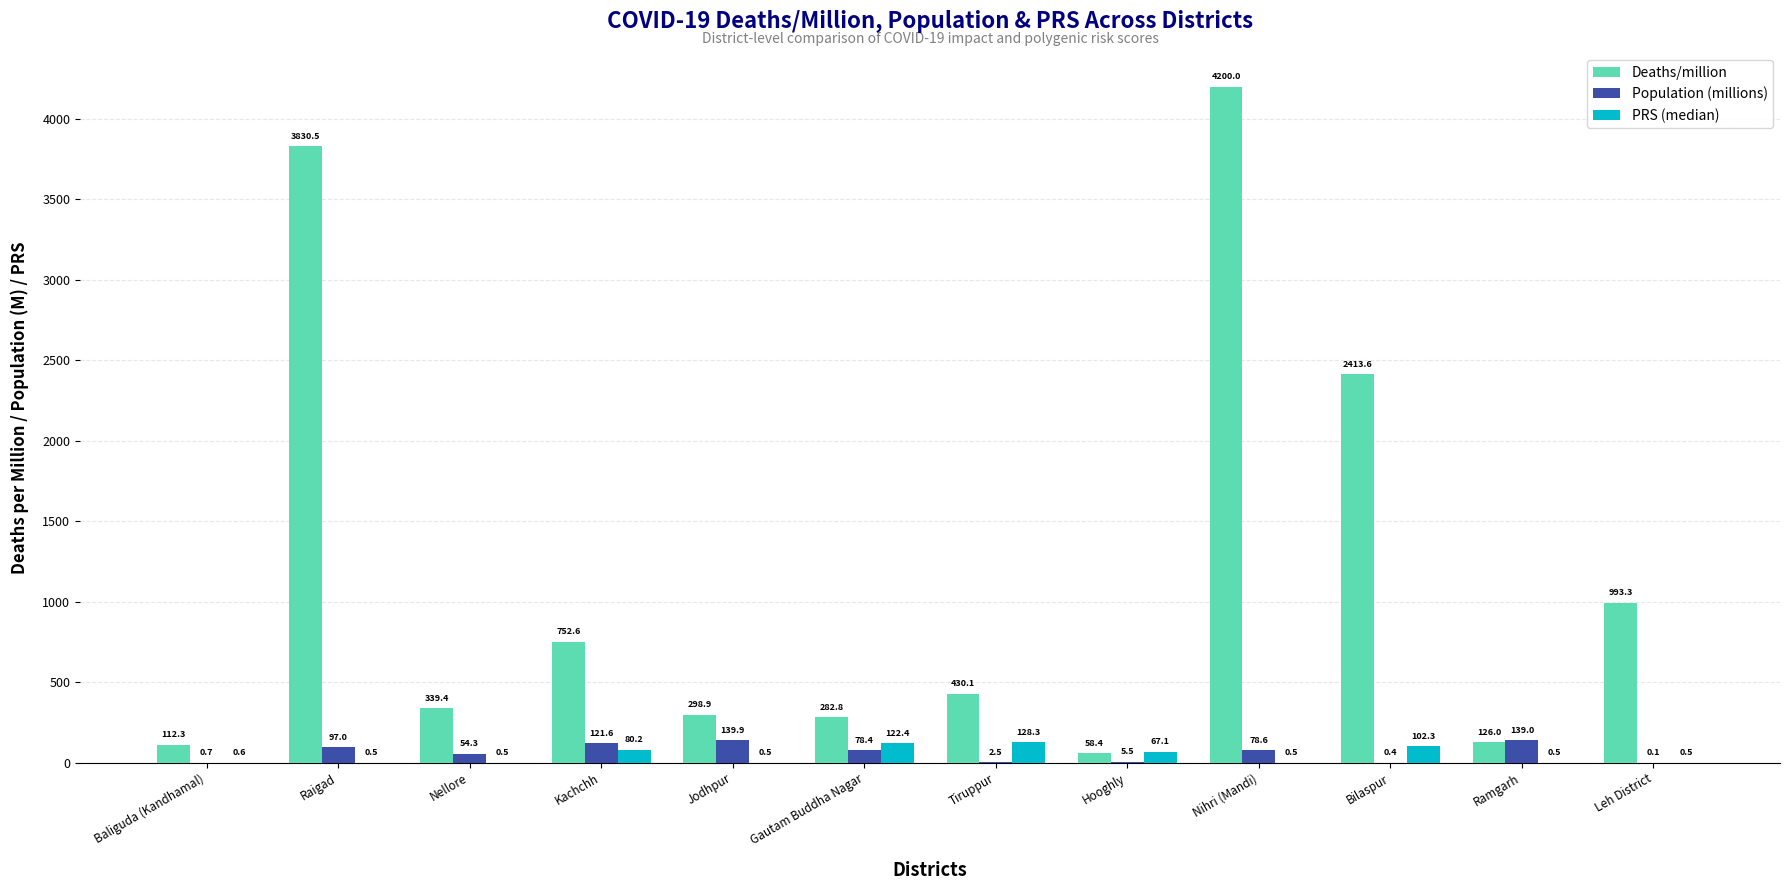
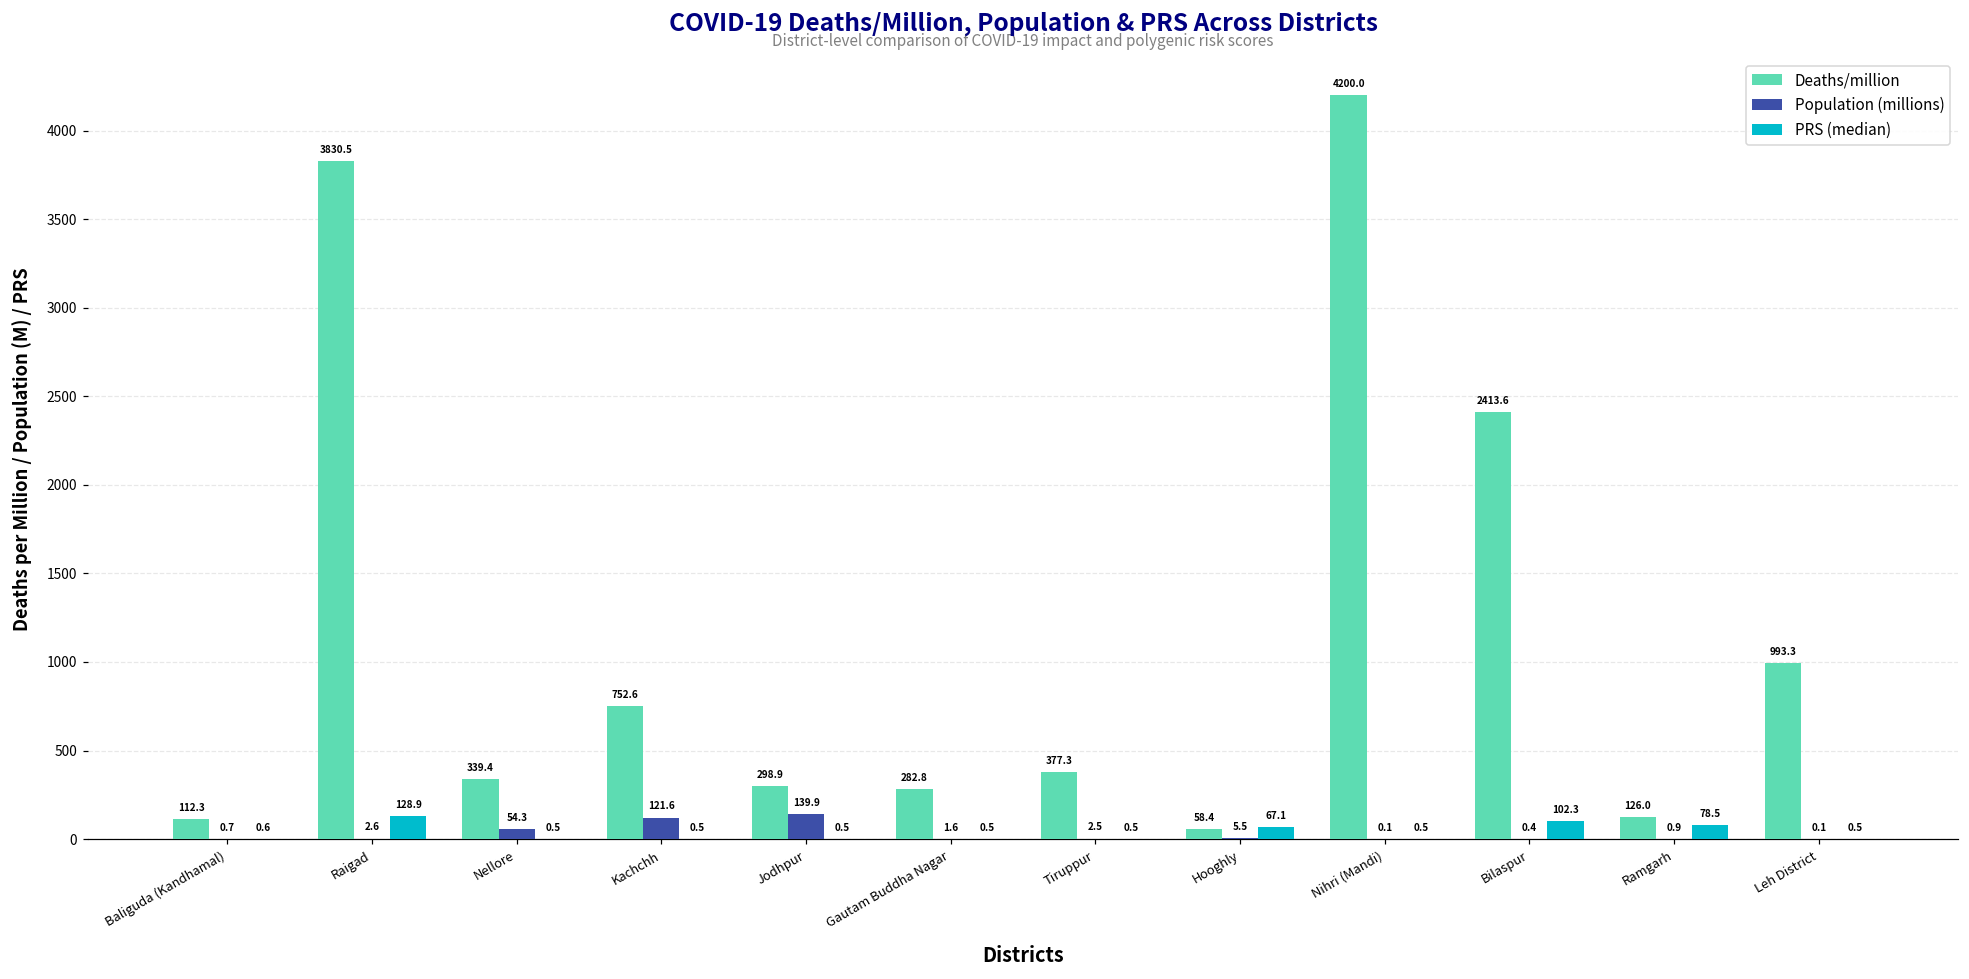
  {
    "Deaths/million": {
      "Baliguda (Kandhamal)": 112.3,
      "Raigad": 3830.5,
      "Nellore": 339.4,
      "Kachchh": 752.6,
      "Jodhpur": 298.9,
      "Gautam Buddha Nagar": 282.8,
-     "Tiruppur": 430.1,
+     "Tiruppur": 377.3,
      "Hooghly": 58.4,
      "Nihri (Mandi)": 4200.0,
      "Bilaspur": 2413.6,
      "Ramgarh": 126.0,
      "Leh District": 993.3
    },
    "Population (millions)": {
      "Baliguda (Kandhamal)": 0.7,
-     "Raigad": 97.0,
+     "Raigad": 2.6,
      "Nellore": 54.3,
      "Kachchh": 121.6,
      "Jodhpur": 139.9,
-     "Gautam Buddha Nagar": 78.4,
+     "Gautam Buddha Nagar": 1.6,
      "Tiruppur": 2.5,
      "Hooghly": 5.5,
-     "Nihri (Mandi)": 78.6,
+     "Nihri (Mandi)": 0.1,
      "Bilaspur": 0.4,
-     "Ramgarh": 139.0,
+     "Ramgarh": 0.9,
      "Leh District": 0.1
    },
    "PRS (median)": {
      "Baliguda (Kandhamal)": 0.6,
-     "Raigad": 0.5,
+     "Raigad": 128.9,
      "Nellore": 0.5,
-     "Kachchh": 80.2,
+     "Kachchh": 0.5,
      "Jodhpur": 0.5,
-     "Gautam Buddha Nagar": 122.4,
-     "Tiruppur": 128.3,
+     "Gautam Buddha Nagar": 0.5,
+     "Tiruppur": 0.5,
      "Hooghly": 67.1,
      "Nihri (Mandi)": 0.5,
      "Bilaspur": 102.3,
-     "Ramgarh": 0.5,
+     "Ramgarh": 78.5,
      "Leh District": 0.5
    }
  }
